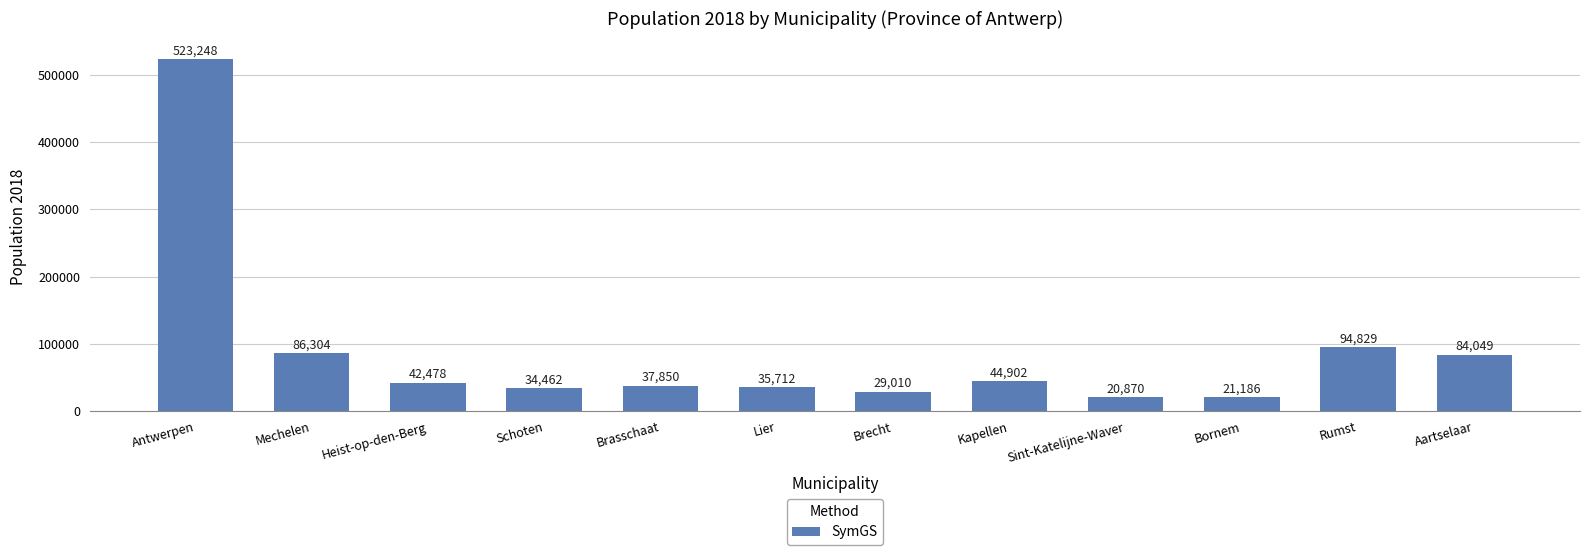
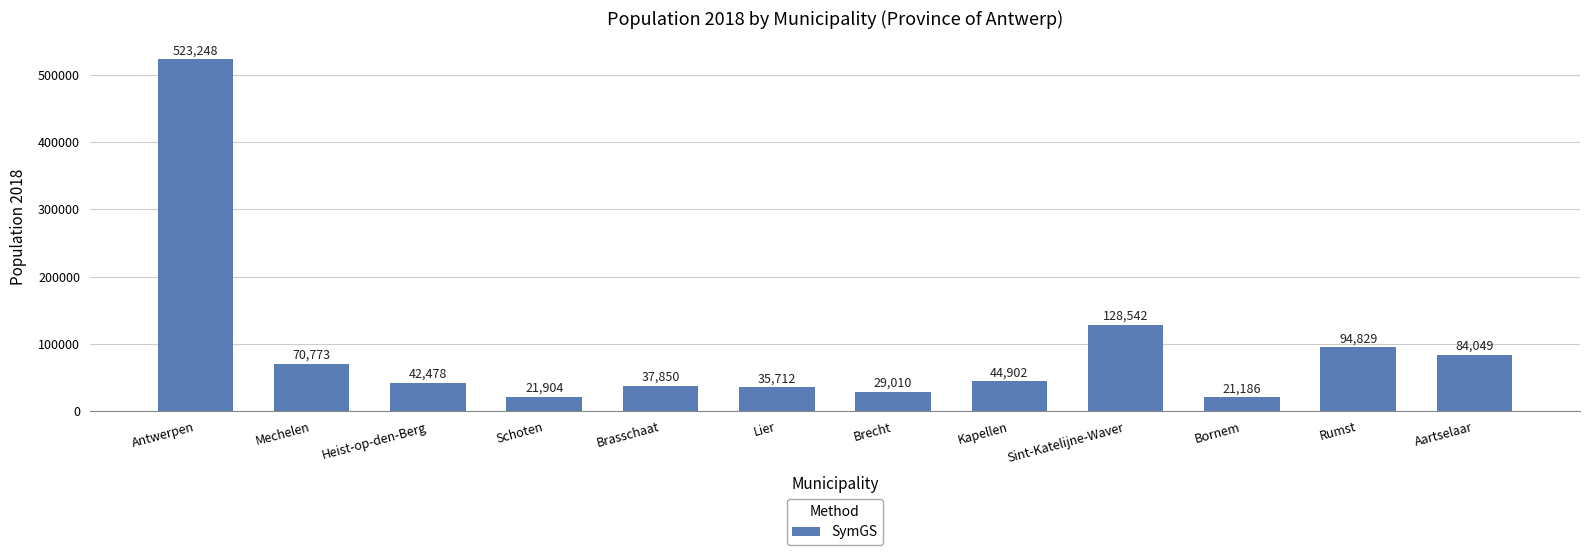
  {
    "Antwerpen": "523,248",
-   "Mechelen": "86,304",
+   "Mechelen": "70,773",
    "Heist-op-den-Berg": "42,478",
-   "Schoten": "34,462",
+   "Schoten": "21,904",
    "Brasschaat": "37,850",
    "Lier": "35,712",
    "Brecht": "29,010",
    "Kapellen": "44,902",
-   "Sint-Katelijne-Waver": "20,870",
+   "Sint-Katelijne-Waver": "128,542",
    "Bornem": "21,186",
    "Rumst": "94,829",
    "Aartselaar": "84,049"
  }
